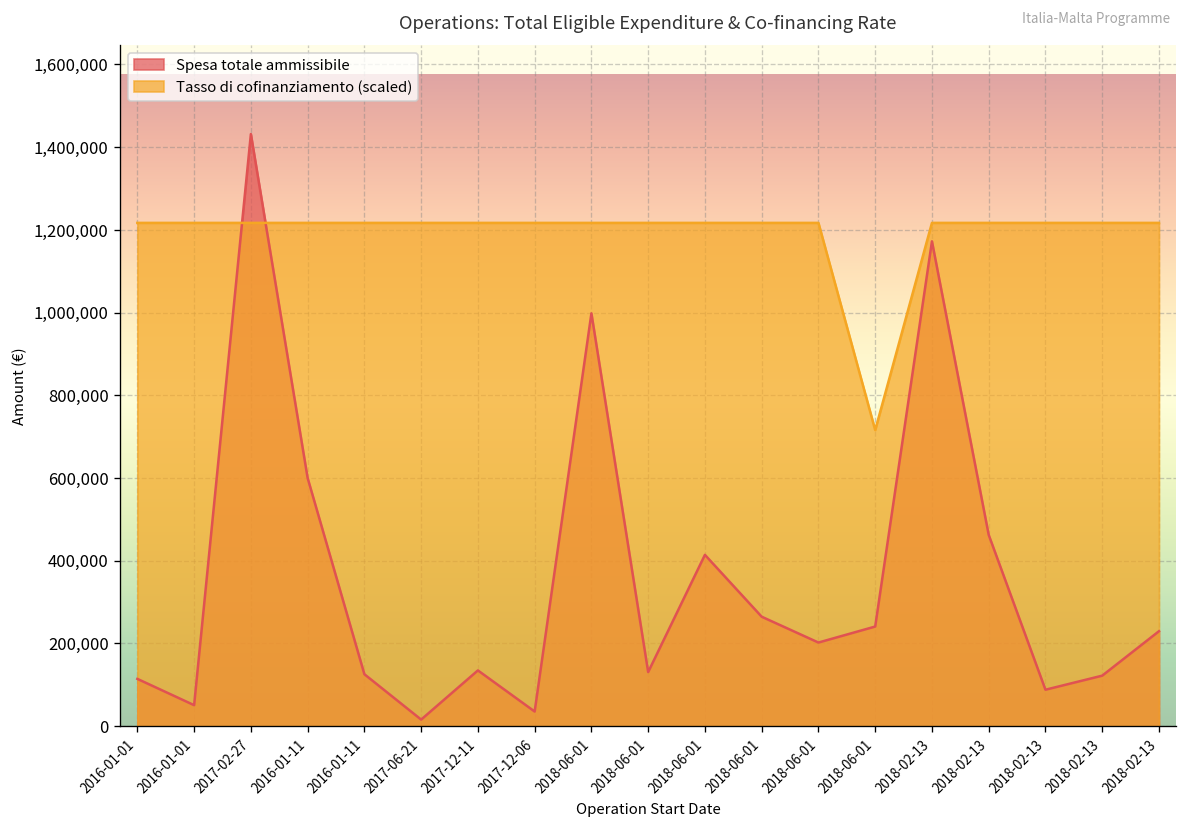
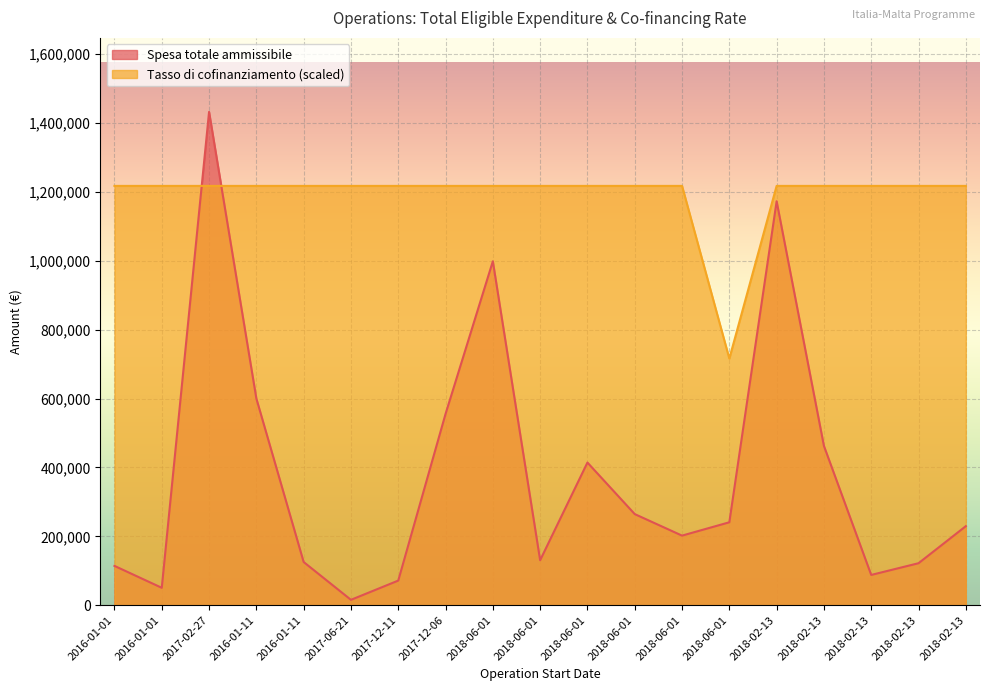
  {
    "Spesa totale ammissibile": {
      "2017-02-27": "1,430,000",
      "2017-06-21": "20,000",
-     "2017-12-11": "130,000",
-     "2017-12-06": "40,000"
+     "2017-12-11": "70,000",
+     "2017-12-06": "560,000"
    },
    "Tasso di cofinanziamento (scaled)": {
      "2017-02-27": "1,220,000",
      "2017-06-21": "1,220,000",
      "2017-12-11": "1,220,000",
      "2017-12-06": "1,220,000"
    }
  }
